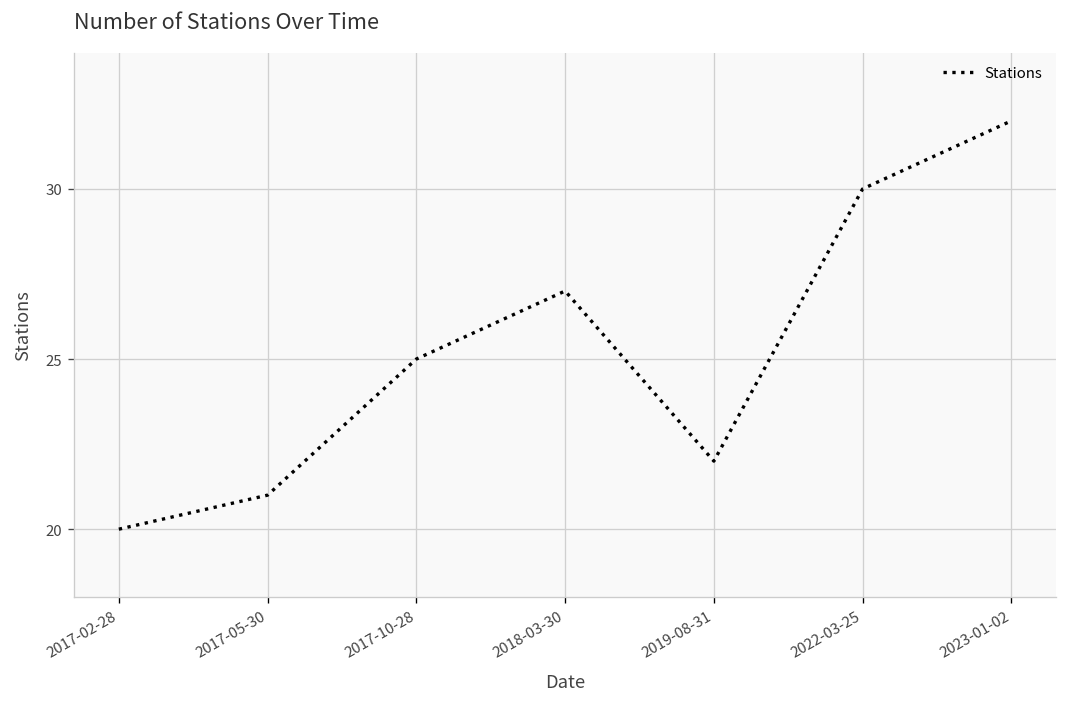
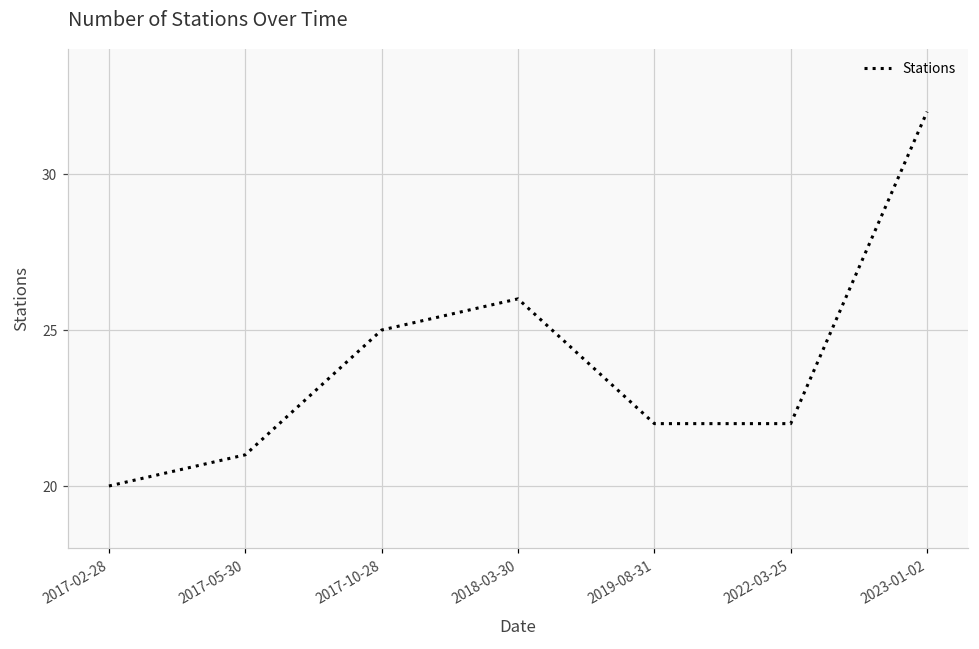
  {
    "2017-02-28": 20,
    "2017-05-30": 21,
    "2017-10-28": 25,
-   "2018-03-30": 27,
+   "2018-03-30": 26,
    "2019-08-31": 22,
-   "2022-03-25": 30,
+   "2022-03-25": 22,
    "2023-01-02": 32
  }
